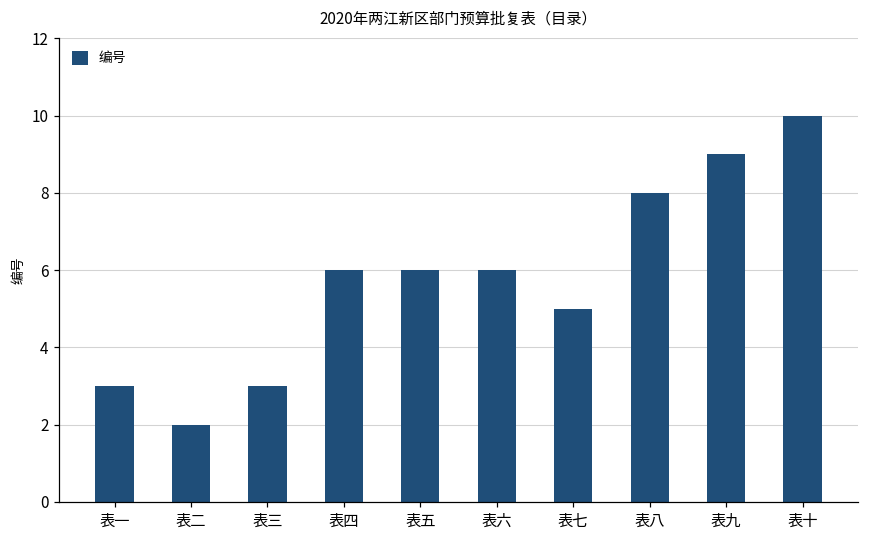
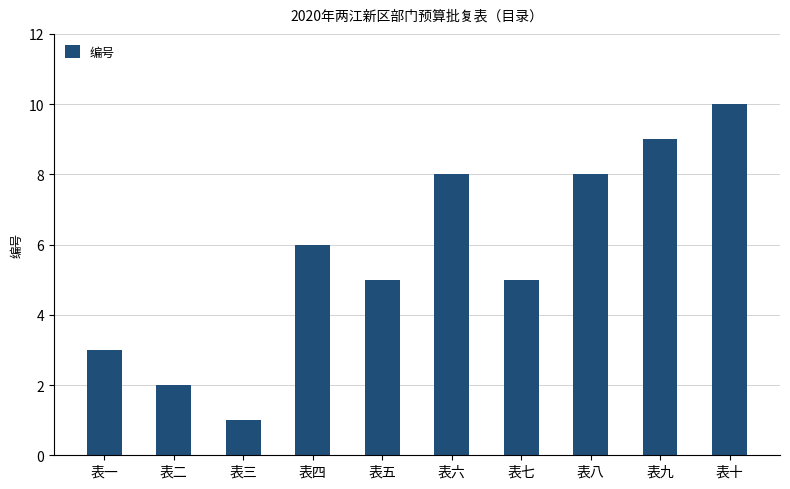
  {
    "表一": 3,
    "表二": 2,
-   "表三": 3,
+   "表三": 1,
    "表四": 6,
-   "表五": 6,
-   "表六": 6,
+   "表五": 5,
+   "表六": 8,
    "表七": 5,
    "表八": 8,
    "表九": 9,
    "表十": 10
  }
